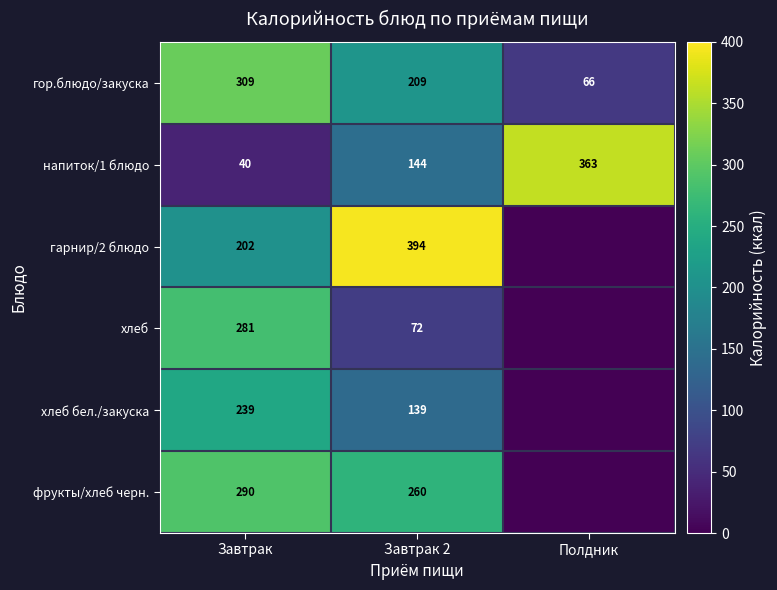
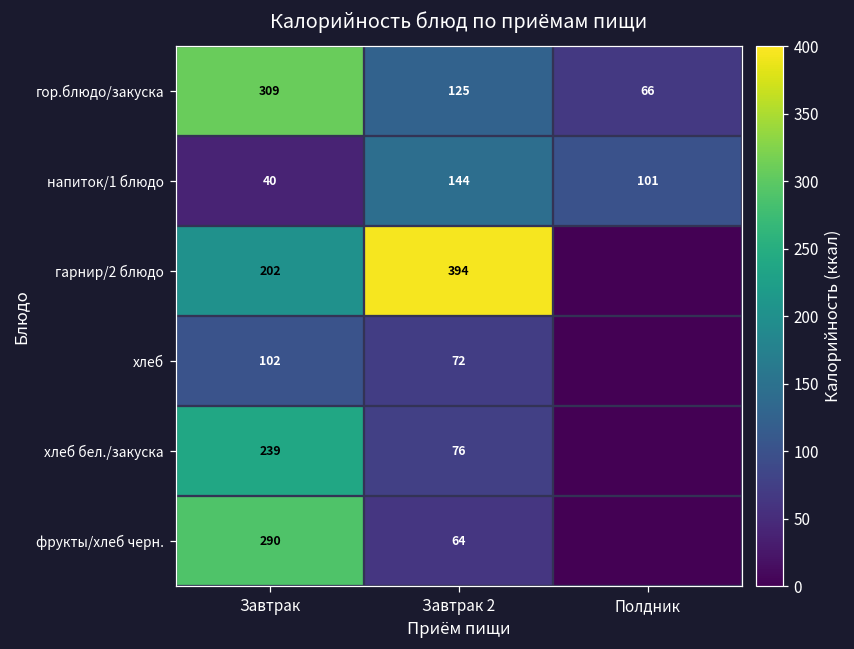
  {
    "гор.блюдо/закуска": {
      "Завтрак": 309,
-     "Завтрак 2": 209,
+     "Завтрак 2": 125,
      "Полдник": 66
    },
    "напиток/1 блюдо": {
      "Завтрак": 40,
      "Завтрак 2": 144,
-     "Полдник": 363
+     "Полдник": 101
    },
    "гарнир/2 блюдо": {
      "Завтрак": 202,
      "Завтрак 2": 394
    },
    "хлеб": {
-     "Завтрак": 281,
+     "Завтрак": 102,
      "Завтрак 2": 72
    },
    "хлеб бел./закуска": {
      "Завтрак": 239,
-     "Завтрак 2": 139
+     "Завтрак 2": 76
    },
    "фрукты/хлеб черн.": {
      "Завтрак": 290,
-     "Завтрак 2": 260
+     "Завтрак 2": 64
    }
  }
